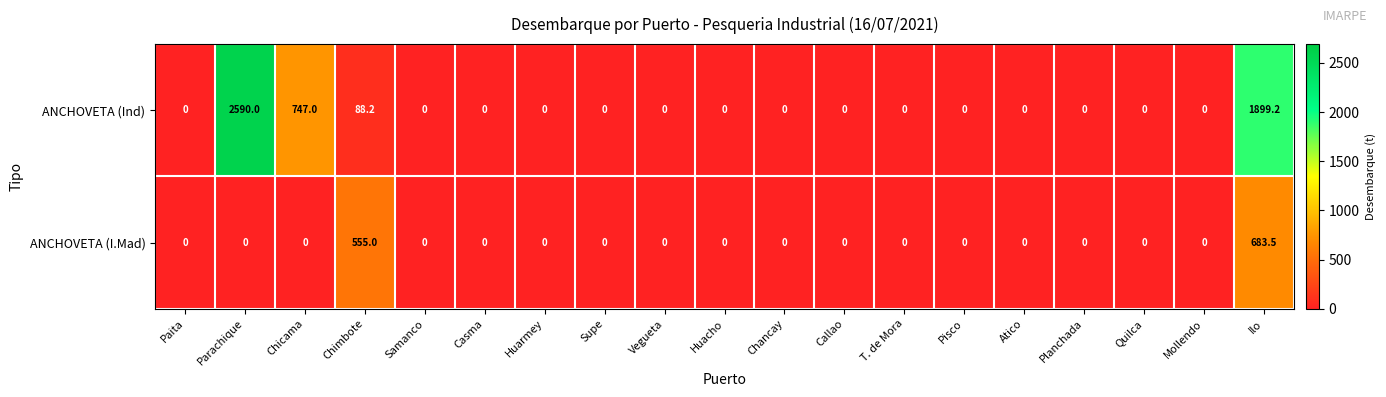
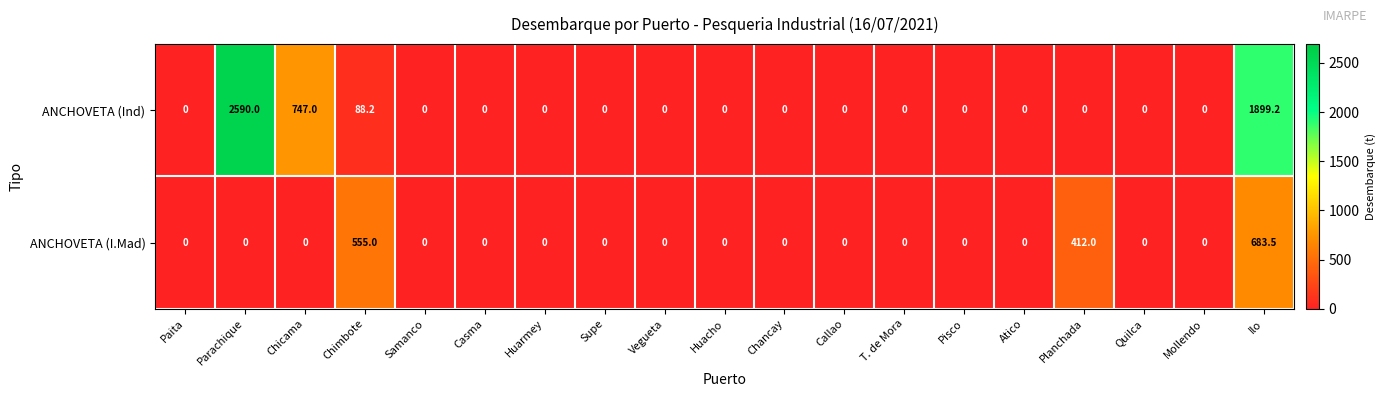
  {
    "ANCHOVETA (Ind)": {
      "Paita": 0,
      "Parachique": 2590.0,
      "Chicama": 747.0,
      "Chimbote": 88.2,
      "Samanco": 0,
      "Casma": 0,
      "Huarmey": 0,
      "Supe": 0,
      "Vegueta": 0,
      "Huacho": 0,
      "Chancay": 0,
      "Callao": 0,
      "T. de Mora": 0,
      "Pisco": 0,
      "Atico": 0,
      "Planchada": 0,
      "Quilca": 0,
      "Mollendo": 0,
      "Ilo": 1899.2
    },
    "ANCHOVETA (I.Mad)": {
      "Paita": 0,
      "Parachique": 0,
      "Chicama": 0,
      "Chimbote": 555.0,
      "Samanco": 0,
      "Casma": 0,
      "Huarmey": 0,
      "Supe": 0,
      "Vegueta": 0,
      "Huacho": 0,
      "Chancay": 0,
      "Callao": 0,
      "T. de Mora": 0,
      "Pisco": 0,
      "Atico": 0,
-     "Planchada": 0,
+     "Planchada": 412.0,
      "Quilca": 0,
      "Mollendo": 0,
      "Ilo": 683.5
    }
  }
